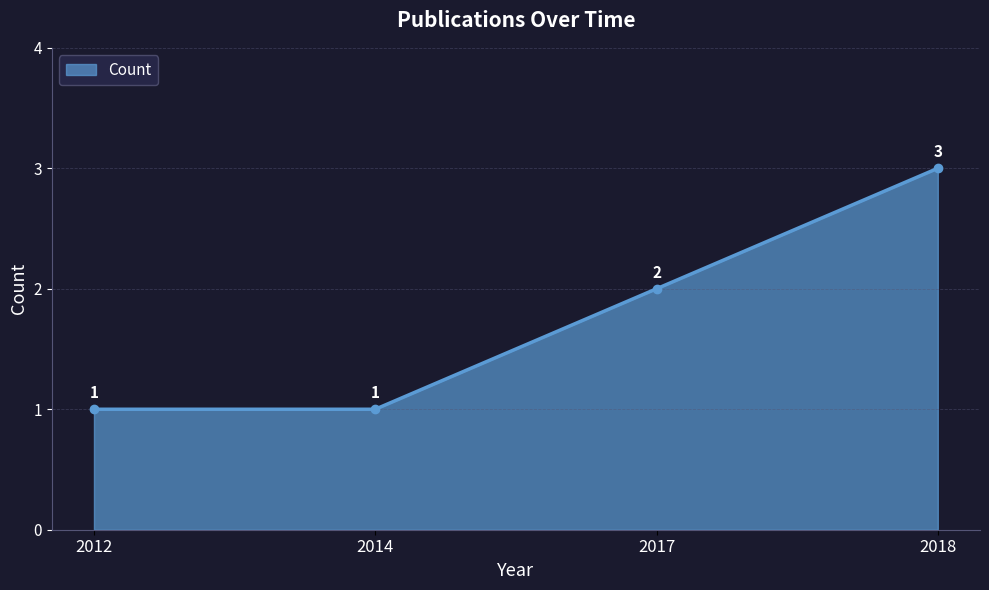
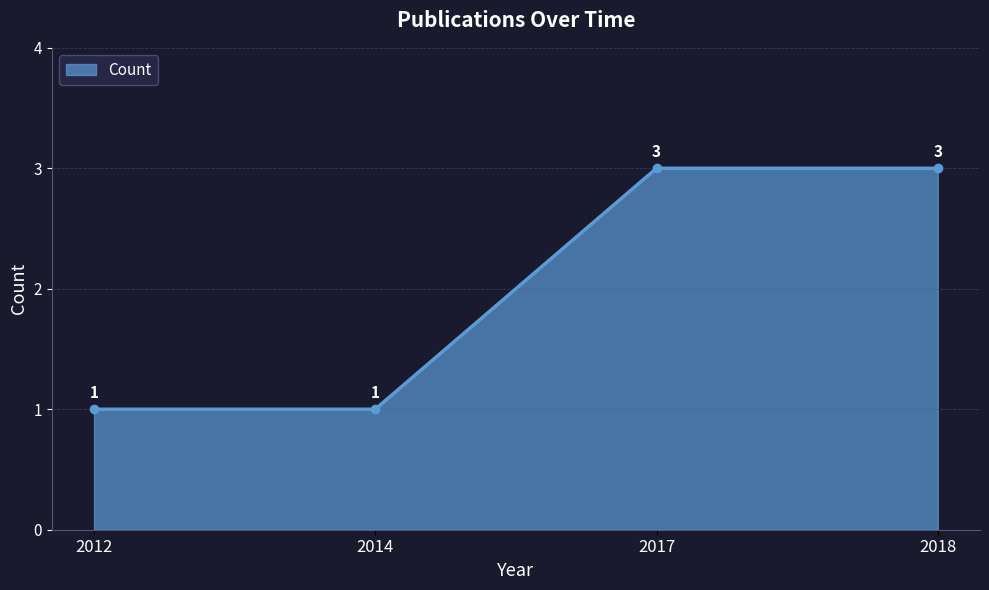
  {
    "2012": 1,
    "2014": 1,
-   "2017": 2,
+   "2017": 3,
    "2018": 3
  }
